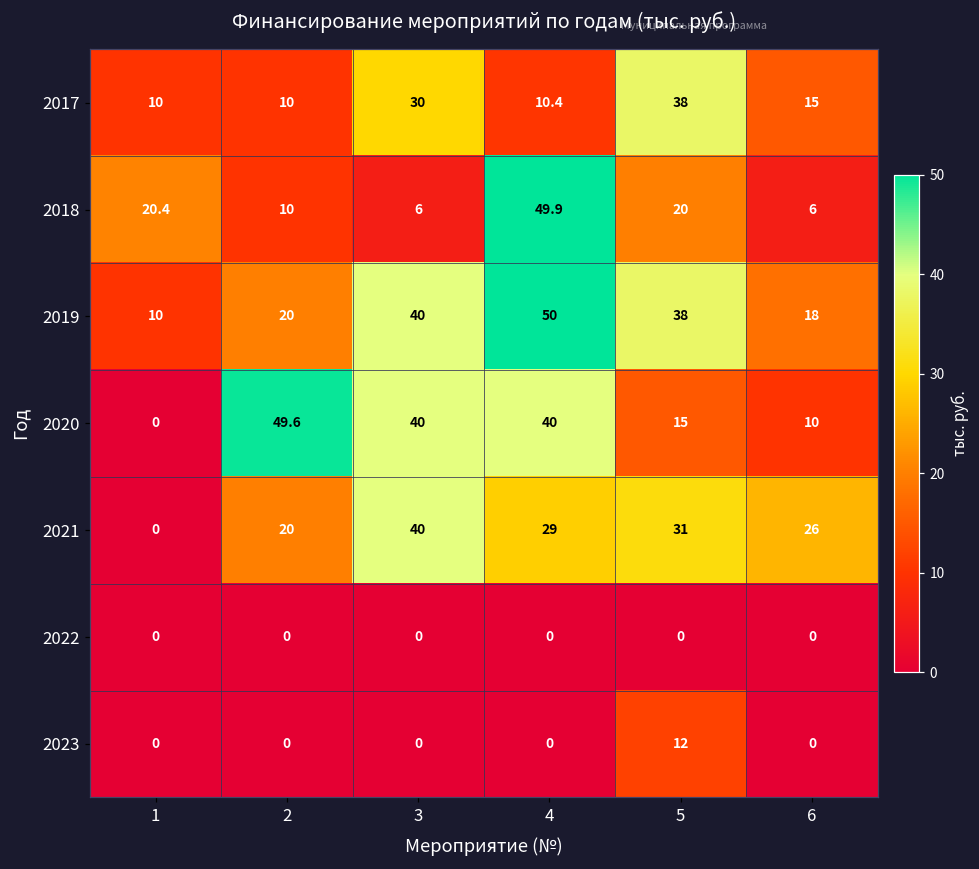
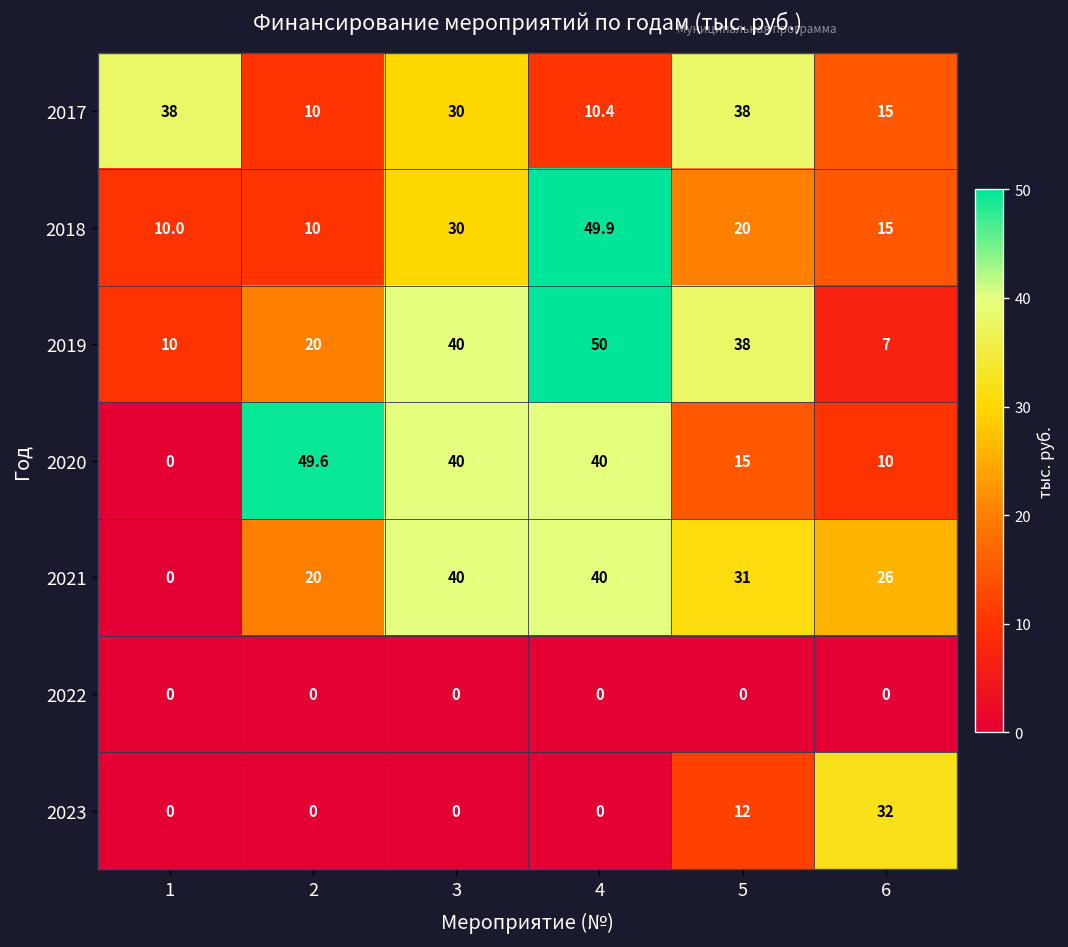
  {
    "2017": {
-     "1": 10,
+     "1": 38,
      "2": 10,
      "3": 30,
      "4": 10.4,
      "5": 38,
      "6": 15
    },
    "2018": {
-     "1": 20.4,
+     "1": 10.0,
      "2": 10,
-     "3": 6,
+     "3": 30,
      "4": 49.9,
      "5": 20,
-     "6": 6
+     "6": 15
    },
    "2019": {
      "1": 10,
      "2": 20,
      "3": 40,
      "4": 50,
      "5": 38,
-     "6": 18
+     "6": 7
    },
    "2020": {
      "1": 0,
      "2": 49.6,
      "3": 40,
      "4": 40,
      "5": 15,
      "6": 10
    },
    "2021": {
      "1": 0,
      "2": 20,
      "3": 40,
-     "4": 29,
+     "4": 40,
      "5": 31,
      "6": 26
    },
    "2022": {
      "1": 0,
      "2": 0,
      "3": 0,
      "4": 0,
      "5": 0,
      "6": 0
    },
    "2023": {
      "1": 0,
      "2": 0,
      "3": 0,
      "4": 0,
      "5": 12,
-     "6": 0
+     "6": 32
    }
  }
